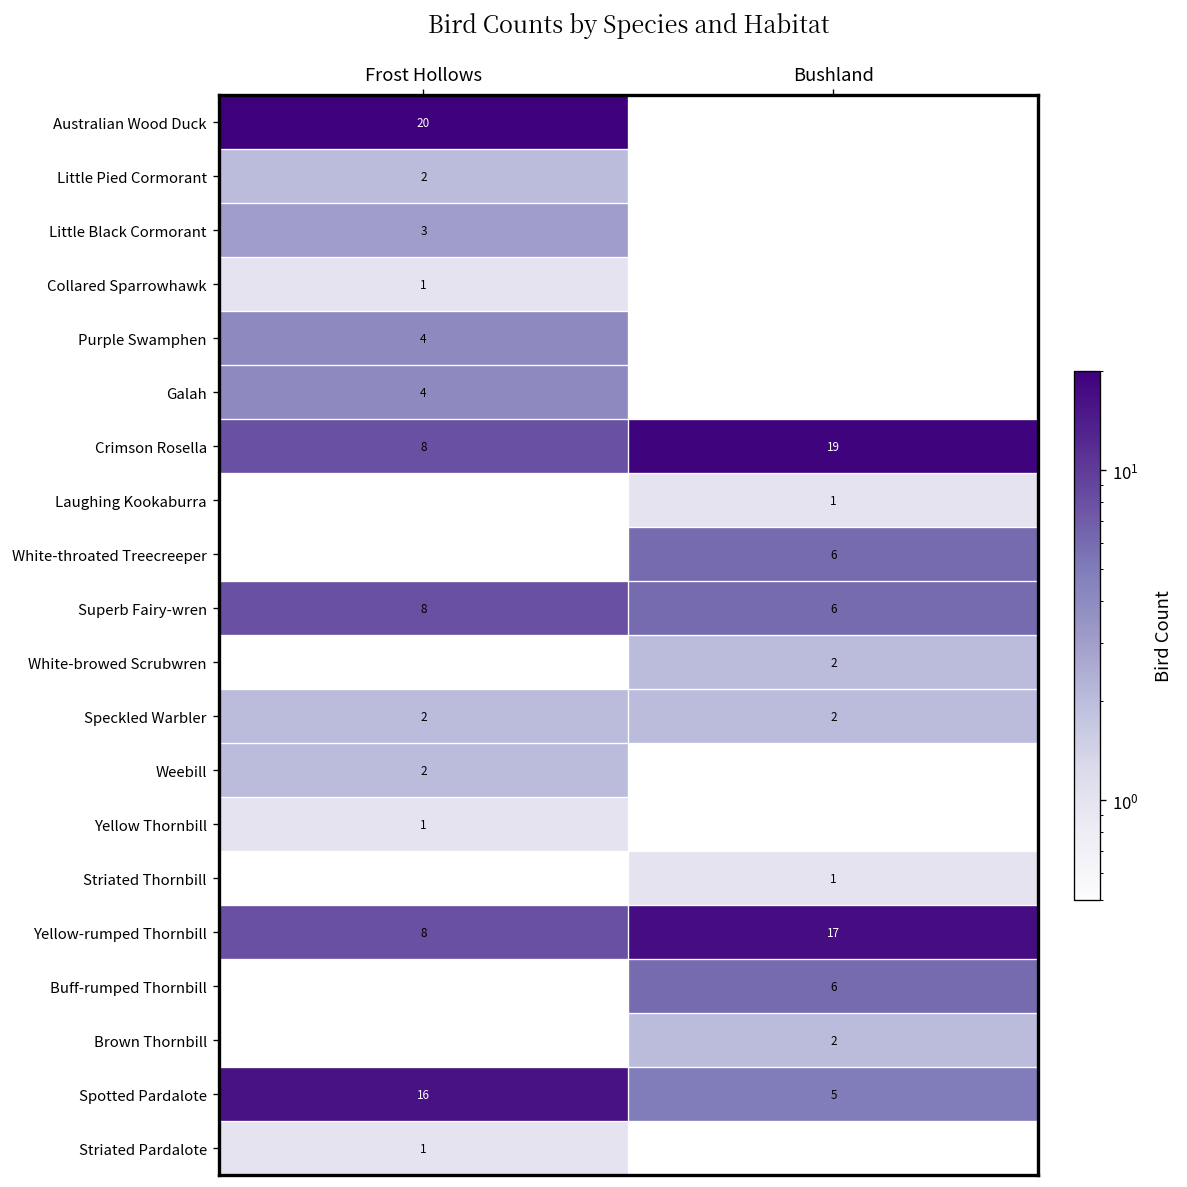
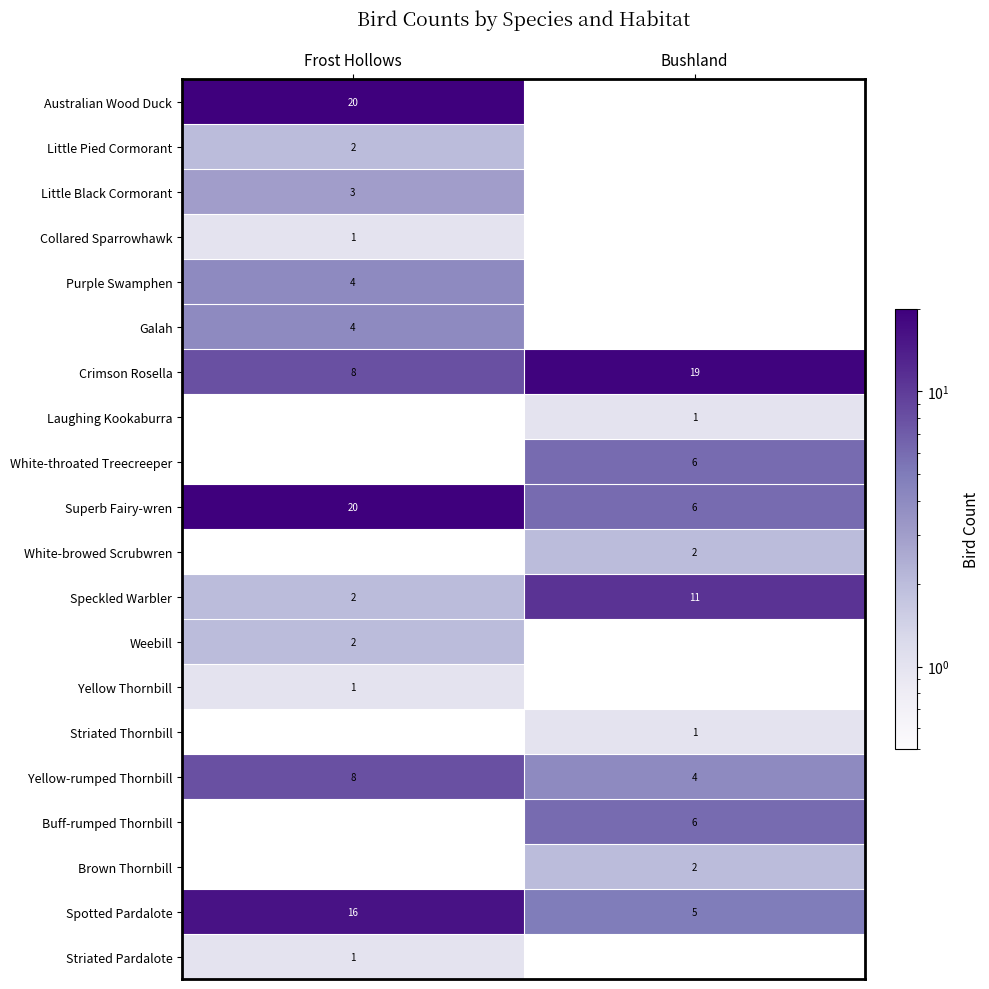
  {
    "Australian Wood Duck": {
      "Frost Hollows": 20
    },
    "Little Pied Cormorant": {
      "Frost Hollows": 2
    },
    "Little Black Cormorant": {
      "Frost Hollows": 3
    },
    "Collared Sparrowhawk": {
      "Frost Hollows": 1
    },
    "Purple Swamphen": {
      "Frost Hollows": 4
    },
    "Galah": {
      "Frost Hollows": 4
    },
    "Crimson Rosella": {
      "Frost Hollows": 8,
      "Bushland": 19
    },
    "Laughing Kookaburra": {
      "Bushland": 1
    },
    "White-throated Treecreeper": {
      "Bushland": 6
    },
    "Superb Fairy-wren": {
-     "Frost Hollows": 8,
+     "Frost Hollows": 20,
      "Bushland": 6
    },
    "White-browed Scrubwren": {
      "Bushland": 2
    },
    "Speckled Warbler": {
      "Frost Hollows": 2,
-     "Bushland": 2
+     "Bushland": 11
    },
    "Weebill": {
      "Frost Hollows": 2
    },
    "Yellow Thornbill": {
      "Frost Hollows": 1
    },
    "Striated Thornbill": {
      "Bushland": 1
    },
    "Yellow-rumped Thornbill": {
      "Frost Hollows": 8,
-     "Bushland": 17
+     "Bushland": 4
    },
    "Buff-rumped Thornbill": {
      "Bushland": 6
    },
    "Brown Thornbill": {
      "Bushland": 2
    },
    "Spotted Pardalote": {
      "Frost Hollows": 16,
      "Bushland": 5
    },
    "Striated Pardalote": {
      "Frost Hollows": 1
    }
  }
